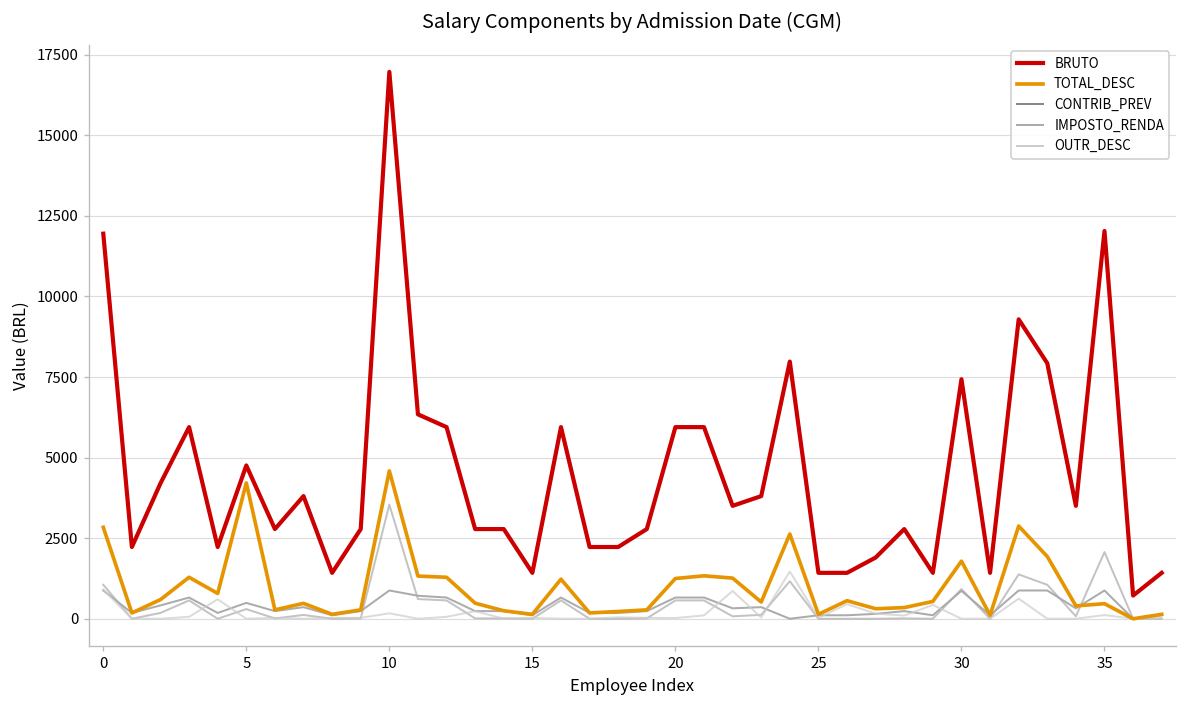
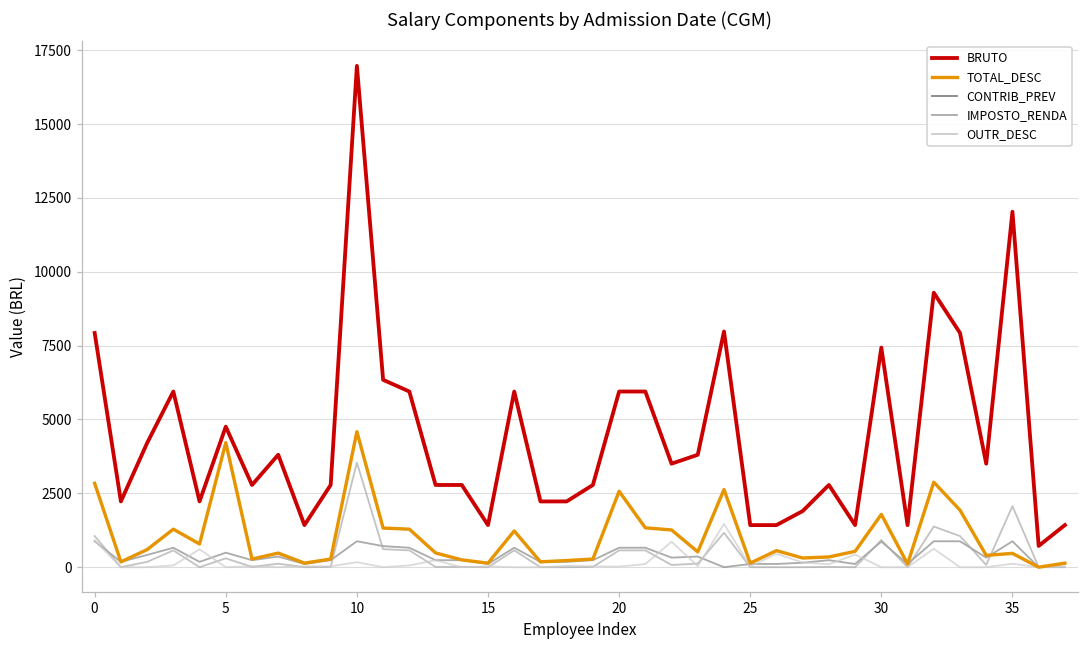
  {
    "TOTAL_DESC": {
      "0": 2800,
      "5": 4200,
      "10": 4600,
-     "20": 1200,
+     "20": 2600,
      "30": 1800,
      "35": 500
    },
    "BRUTO": {
-     "0": 11900,
+     "0": 7900,
      "5": 4800,
      "10": 17000,
      "15": 1400,
      "20": 5900,
      "25": 1400,
      "30": 7400,
      "35": 12000
    }
  }
